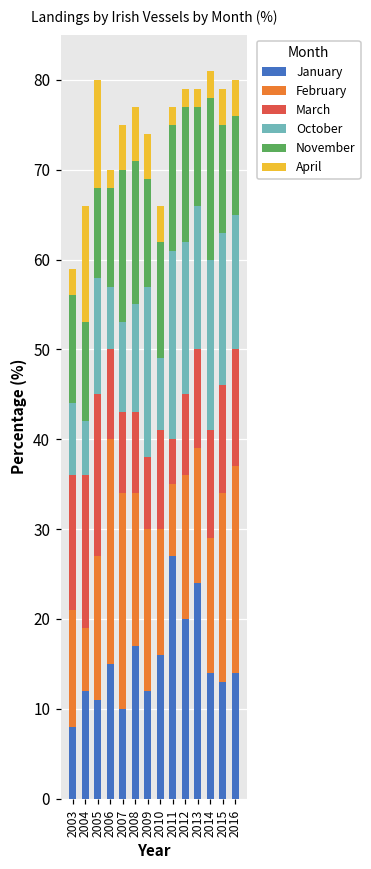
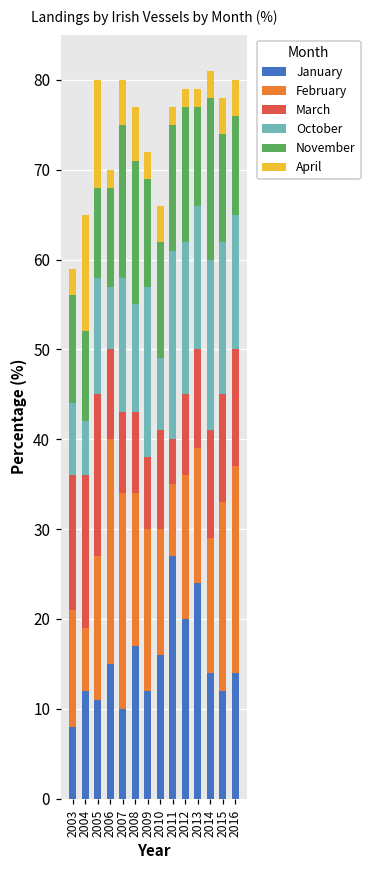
  {
    "January": {
      "2003": 8,
      "2004": 12,
      "2005": 11,
      "2006": 15,
      "2007": 10,
      "2008": 17,
      "2009": 12,
      "2010": 16,
      "2011": 27,
      "2012": 20,
      "2013": 24,
      "2014": 14,
-     "2015": 13,
+     "2015": 12,
      "2016": 14
    },
    "October": {
      "2003": 8,
      "2004": 6,
      "2005": 13,
      "2006": 7,
-     "2007": 10,
+     "2007": 15,
      "2008": 12,
      "2009": 19,
      "2010": 8,
      "2011": 21,
      "2012": 17,
      "2013": 16,
      "2014": 19,
      "2015": 17,
      "2016": 15
    },
    "November": {
      "2003": 12,
-     "2004": 11,
+     "2004": 10,
      "2005": 10,
      "2006": 11,
      "2007": 17,
      "2008": 16,
      "2009": 12,
      "2010": 13,
      "2011": 14,
      "2012": 15,
      "2013": 11,
      "2014": 18,
      "2015": 12,
      "2016": 11
    },
    "April": {
      "2003": 3,
      "2004": 13,
      "2005": 12,
      "2006": 2,
      "2007": 5,
      "2008": 6,
-     "2009": 5,
+     "2009": 3,
      "2010": 4,
      "2011": 2,
      "2012": 2,
      "2013": 2,
      "2014": 3,
      "2015": 4,
      "2016": 4
    }
  }
